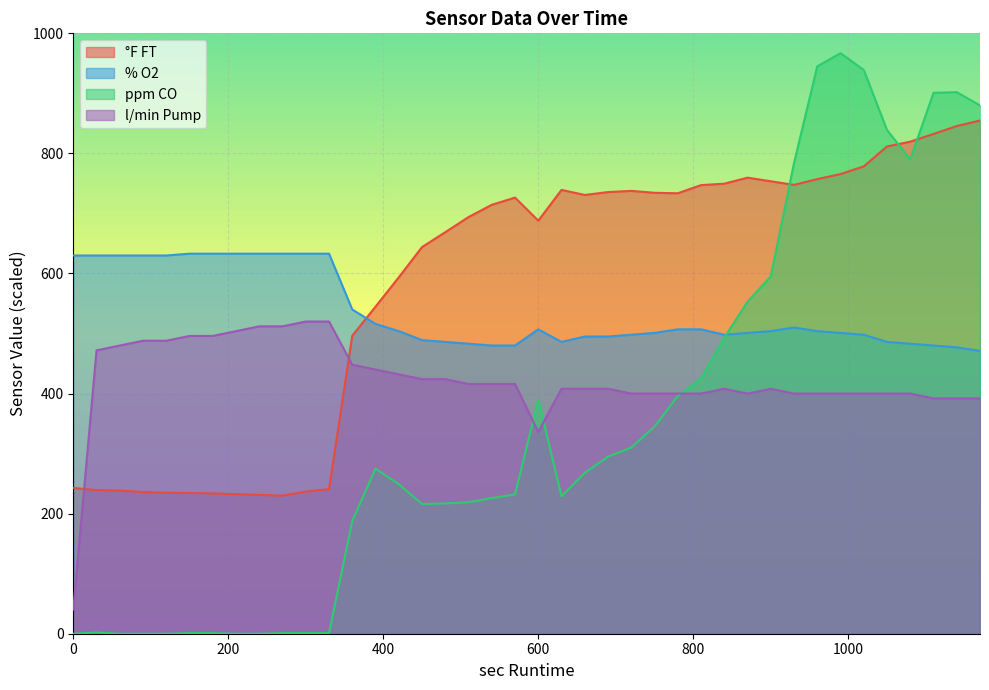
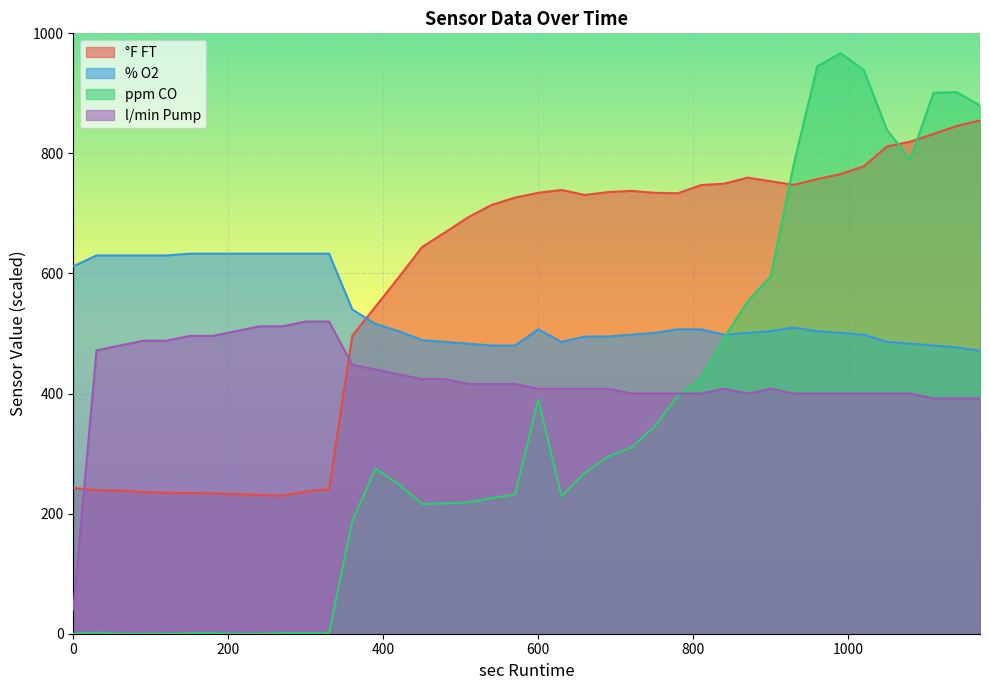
  {
    "°F FT": {
      "0": 240,
-     "600": 690
+     "600": 730
    },
    "% O2": {
-     "0": 630,
+     "0": 610,
      "600": 510
    },
    "ppm CO": {
      "0": 0,
      "600": 390
    },
    "l/min Pump": {
      "0": 40,
-     "600": 340
+     "600": 410
    }
  }
